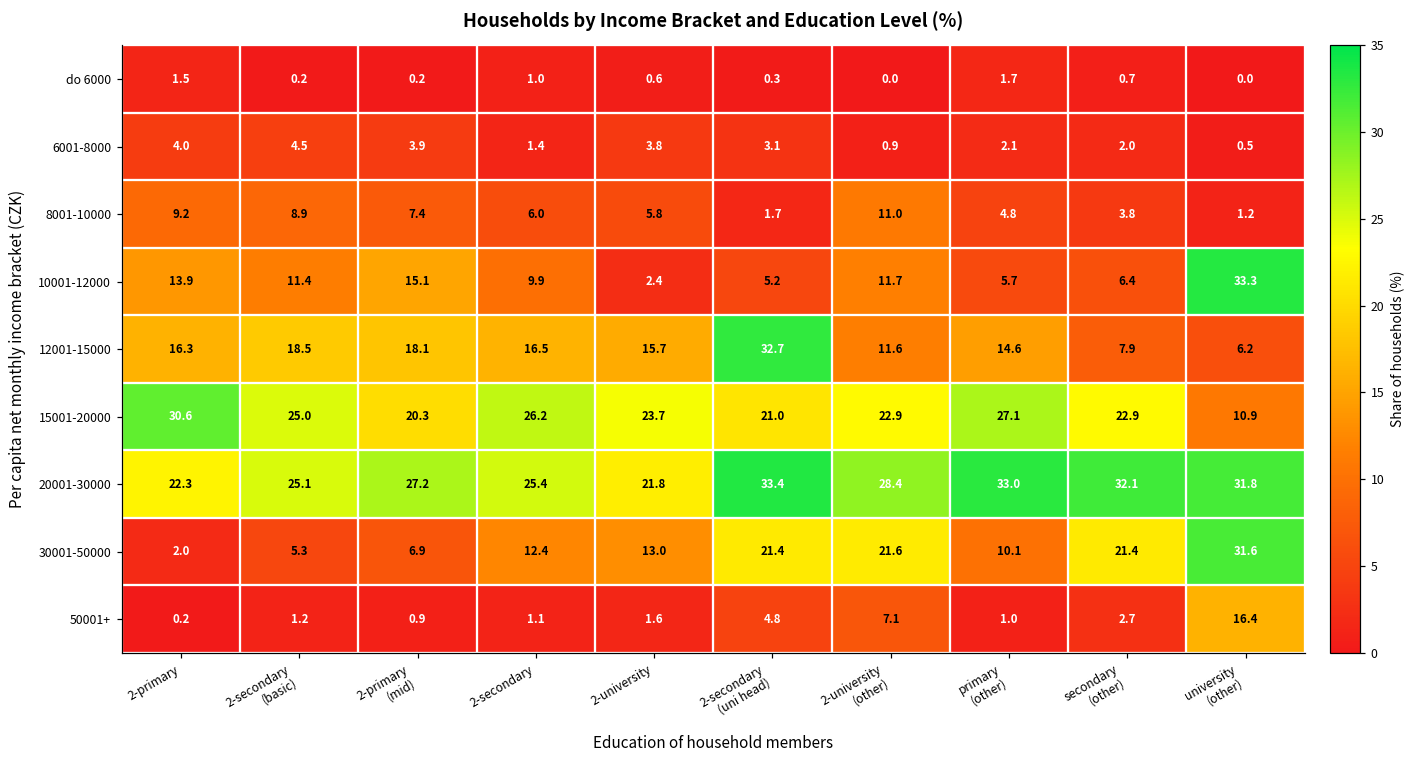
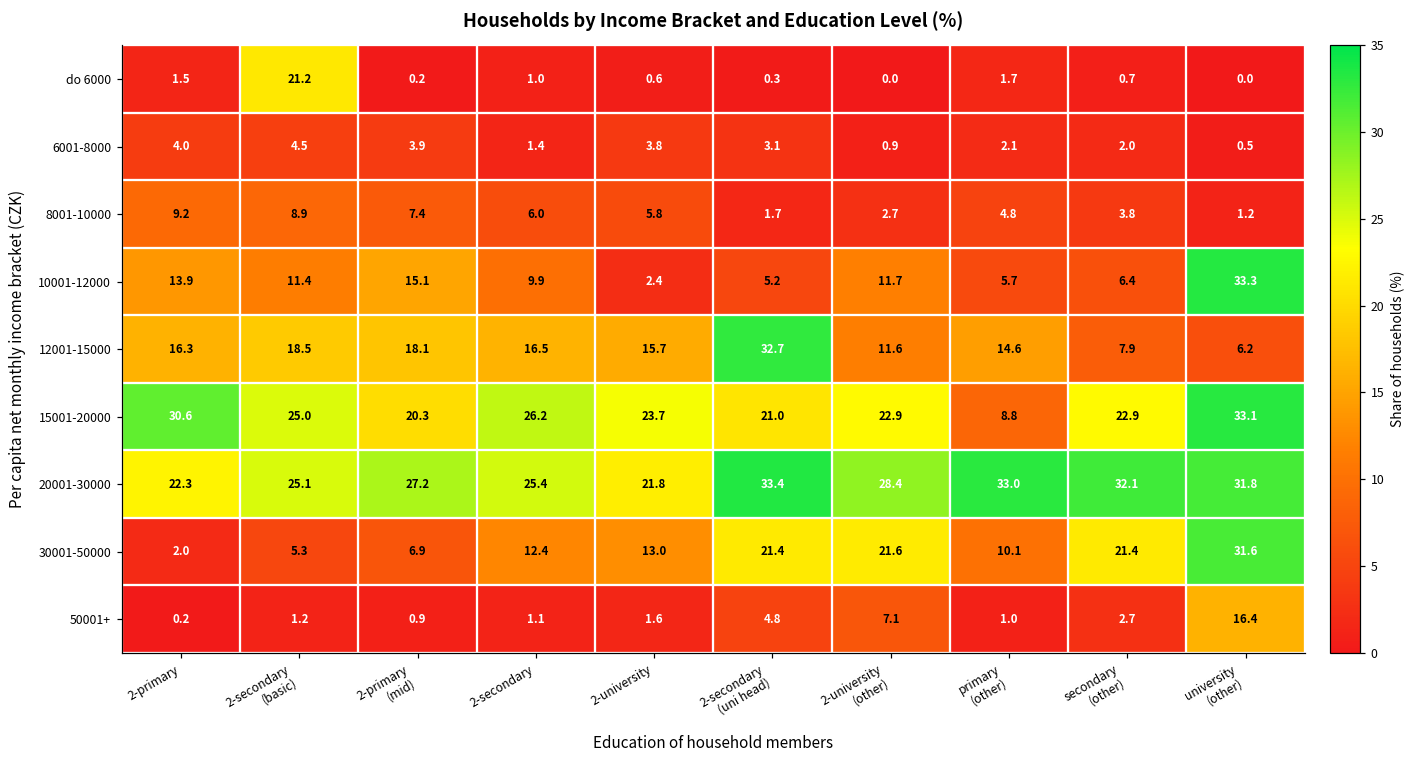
  {
    "do 6000": {
      "2-primary": 1.5,
-     "2-secondary (basic)": 0.2,
+     "2-secondary (basic)": 21.2,
      "2-primary (mid)": 0.2,
      "2-secondary": 1.0,
      "2-university": 0.6,
      "2-secondary (uni head)": 0.3,
      "2-university (other)": 0.0,
      "primary (other)": 1.7,
      "secondary (other)": 0.7,
      "university (other)": 0.0
    },
    "6001-8000": {
      "2-primary": 4.0,
      "2-secondary (basic)": 4.5,
      "2-primary (mid)": 3.9,
      "2-secondary": 1.4,
      "2-university": 3.8,
      "2-secondary (uni head)": 3.1,
      "2-university (other)": 0.9,
      "primary (other)": 2.1,
      "secondary (other)": 2.0,
      "university (other)": 0.5
    },
    "8001-10000": {
      "2-primary": 9.2,
      "2-secondary (basic)": 8.9,
      "2-primary (mid)": 7.4,
      "2-secondary": 6.0,
      "2-university": 5.8,
      "2-secondary (uni head)": 1.7,
-     "2-university (other)": 11.0,
+     "2-university (other)": 2.7,
      "primary (other)": 4.8,
      "secondary (other)": 3.8,
      "university (other)": 1.2
    },
    "10001-12000": {
      "2-primary": 13.9,
      "2-secondary (basic)": 11.4,
      "2-primary (mid)": 15.1,
      "2-secondary": 9.9,
      "2-university": 2.4,
      "2-secondary (uni head)": 5.2,
      "2-university (other)": 11.7,
      "primary (other)": 5.7,
      "secondary (other)": 6.4,
      "university (other)": 33.3
    },
    "12001-15000": {
      "2-primary": 16.3,
      "2-secondary (basic)": 18.5,
      "2-primary (mid)": 18.1,
      "2-secondary": 16.5,
      "2-university": 15.7,
      "2-secondary (uni head)": 32.7,
      "2-university (other)": 11.6,
      "primary (other)": 14.6,
      "secondary (other)": 7.9,
      "university (other)": 6.2
    },
    "15001-20000": {
      "2-primary": 30.6,
      "2-secondary (basic)": 25.0,
      "2-primary (mid)": 20.3,
      "2-secondary": 26.2,
      "2-university": 23.7,
      "2-secondary (uni head)": 21.0,
      "2-university (other)": 22.9,
-     "primary (other)": 27.1,
+     "primary (other)": 8.8,
      "secondary (other)": 22.9,
-     "university (other)": 10.9
+     "university (other)": 33.1
    },
    "20001-30000": {
      "2-primary": 22.3,
      "2-secondary (basic)": 25.1,
      "2-primary (mid)": 27.2,
      "2-secondary": 25.4,
      "2-university": 21.8,
      "2-secondary (uni head)": 33.4,
      "2-university (other)": 28.4,
      "primary (other)": 33.0,
      "secondary (other)": 32.1,
      "university (other)": 31.8
    },
    "30001-50000": {
      "2-primary": 2.0,
      "2-secondary (basic)": 5.3,
      "2-primary (mid)": 6.9,
      "2-secondary": 12.4,
      "2-university": 13.0,
      "2-secondary (uni head)": 21.4,
      "2-university (other)": 21.6,
      "primary (other)": 10.1,
      "secondary (other)": 21.4,
      "university (other)": 31.6
    },
    "50001+": {
      "2-primary": 0.2,
      "2-secondary (basic)": 1.2,
      "2-primary (mid)": 0.9,
      "2-secondary": 1.1,
      "2-university": 1.6,
      "2-secondary (uni head)": 4.8,
      "2-university (other)": 7.1,
      "primary (other)": 1.0,
      "secondary (other)": 2.7,
      "university (other)": 16.4
    }
  }
